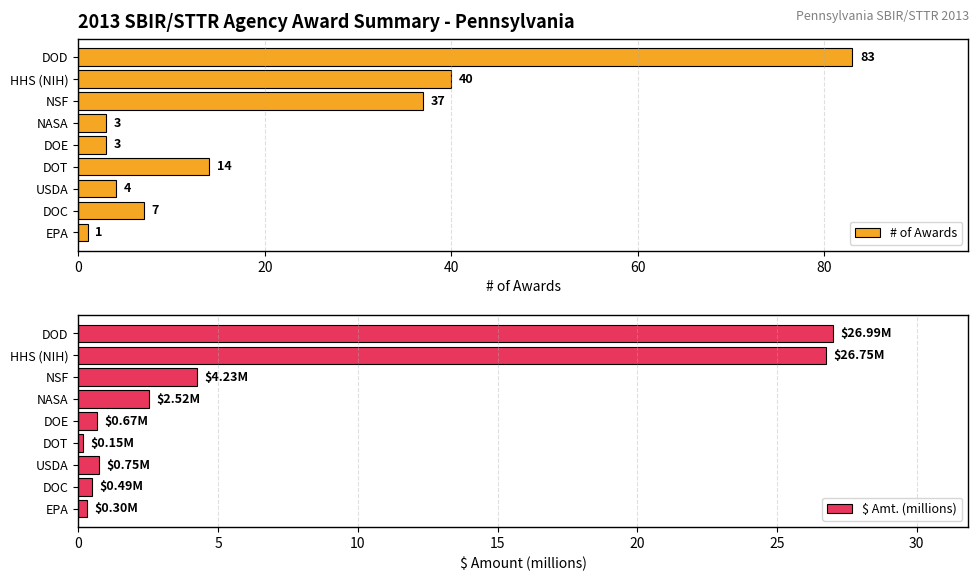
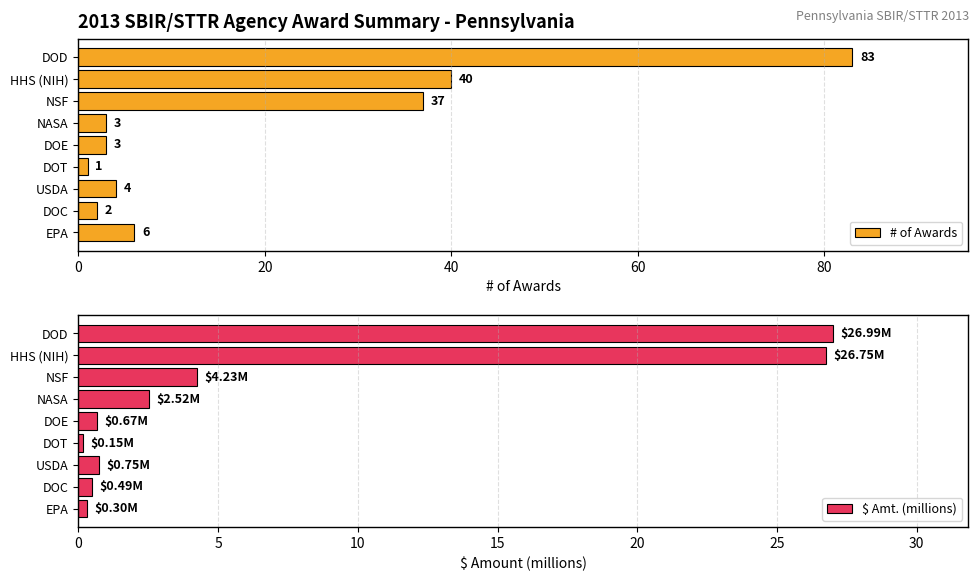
  {
    "2013 SBIR/STTR Agency Award Summary - Pennsylvania": {
      "DOD": 83,
      "HHS (NIH)": 40,
      "NSF": 37,
      "NASA": 3,
      "DOE": 3,
-     "DOT": 14,
+     "DOT": 1,
      "USDA": 4,
-     "DOC": 7,
-     "EPA": 1
+     "DOC": 2,
+     "EPA": 6
    }
  }
